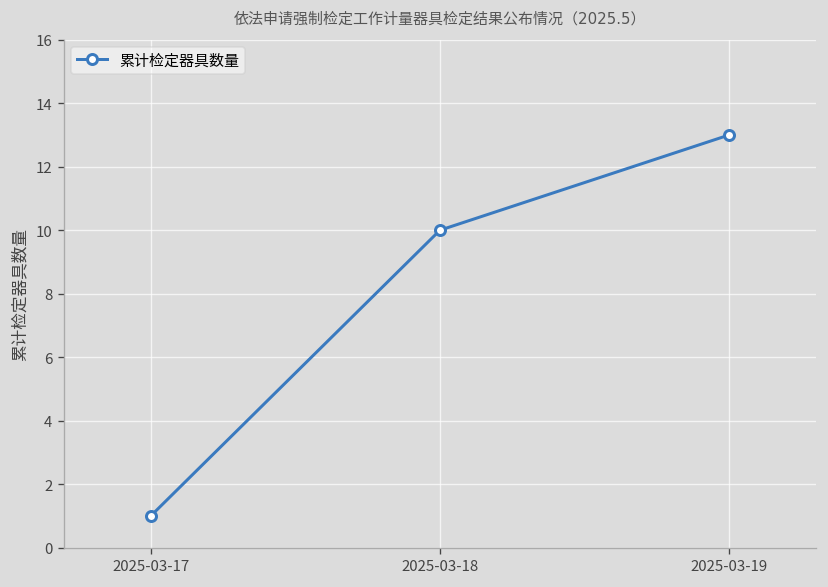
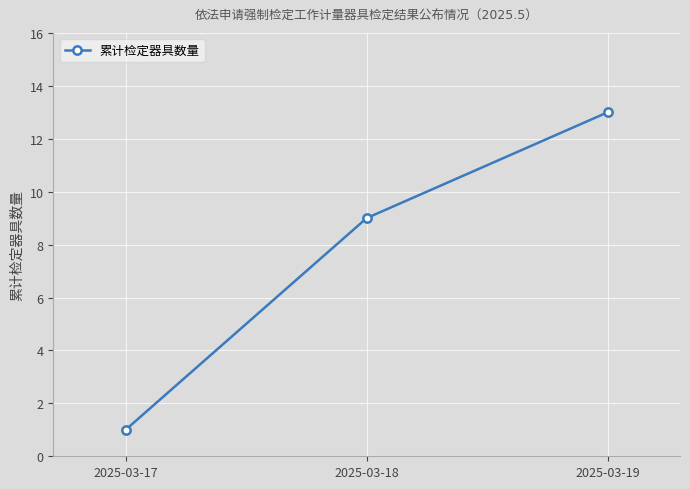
  {
    "2025-03-17": 1,
-   "2025-03-18": 10,
+   "2025-03-18": 9,
    "2025-03-19": 13
  }
